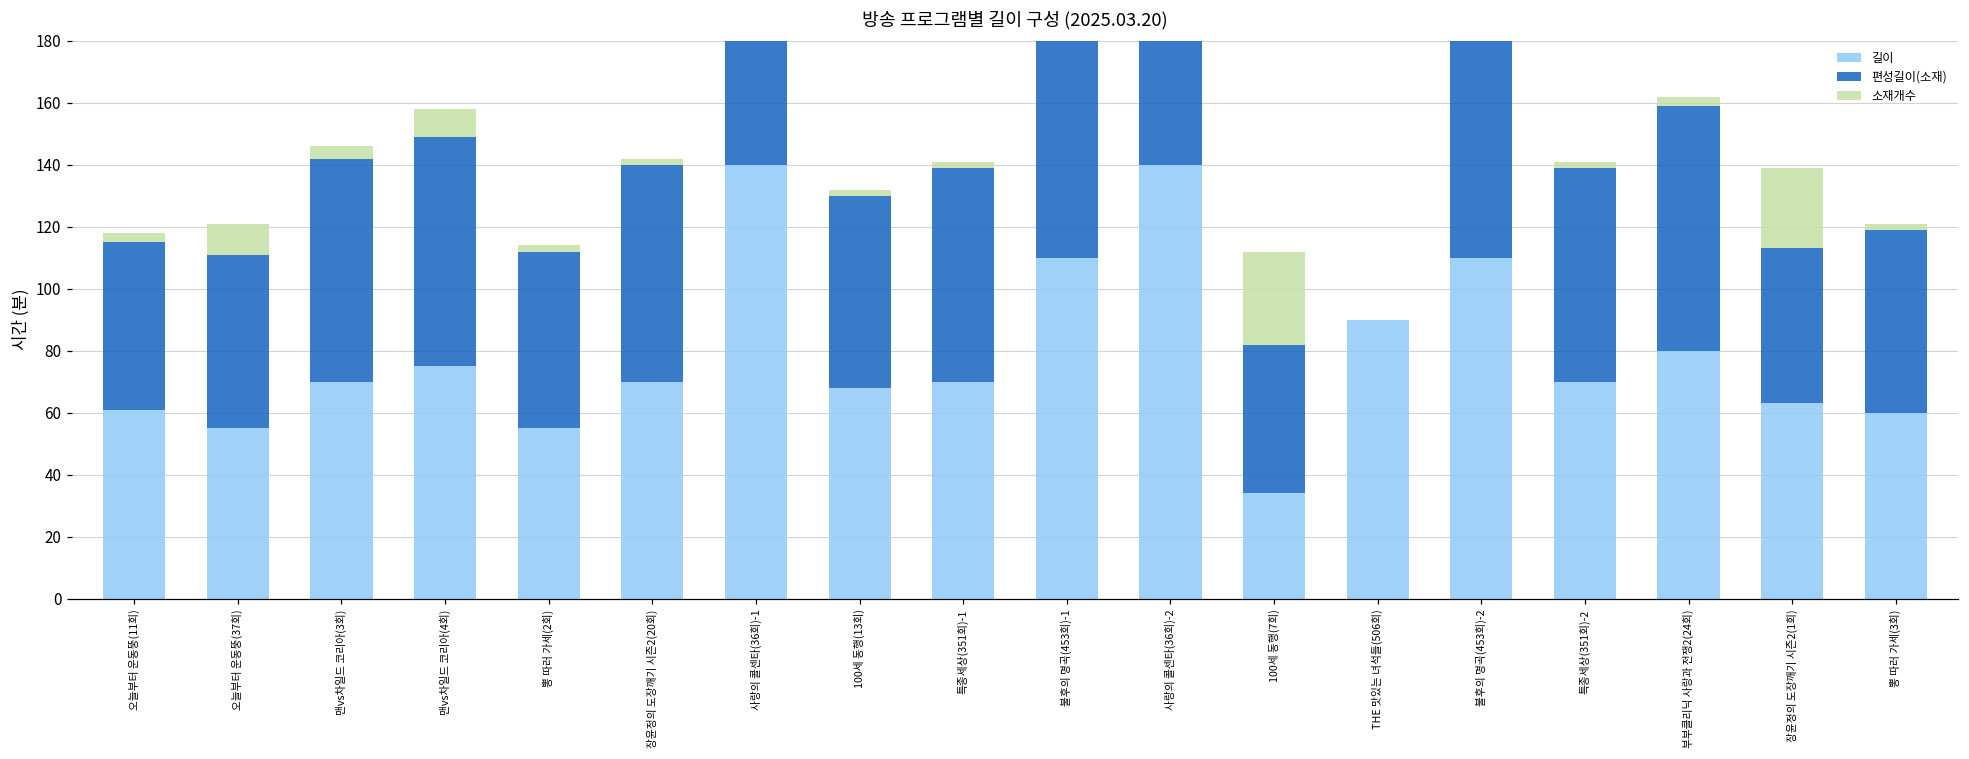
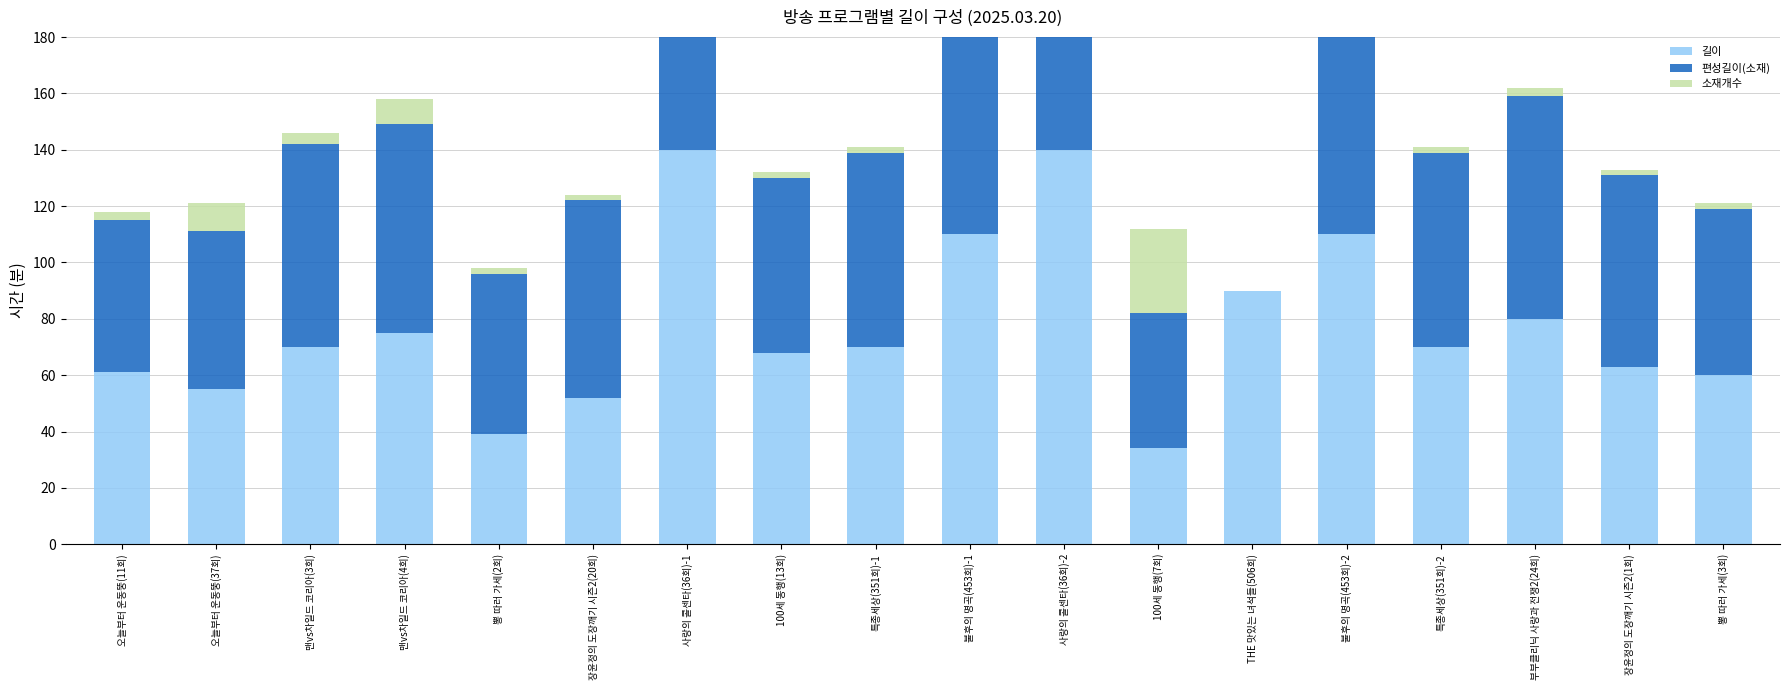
  {
    "길이": {
      "오늘부터 운동뚱(11회)": 61,
      "오늘부터 운동뚱(37회)": 55,
      "맨vs차일드 코리아(3회)": 70,
      "맨vs차일드 코리아(4회)": 75,
-     "뽕 따러 가세(2회)": 55,
-     "장윤정의 도장깨기 시즌2(20회)": 70,
+     "뽕 따러 가세(2회)": 39,
+     "장윤정의 도장깨기 시즌2(20회)": 52,
      "사랑의 콜센타(36회)-1": 140,
      "100세 동행(13회)": 68,
      "특종세상(351회)-1": 70,
      "불후의 명곡(453회)-1": 110,
      "사랑의 콜센타(36회)-2": 140,
      "100세 동행(7회)": 34,
      "THE 맛있는 녀석들(506회)": 90,
      "불후의 명곡(453회)-2": 110,
      "특종세상(351회)-2": 70,
      "부부클리닉 사랑과 전쟁2(24회)": 80,
      "장윤정의 도장깨기 시즌2(1회)": 63,
      "뽕 따러 가세(3회)": 60
    },
    "편성길이(소재)": {
      "오늘부터 운동뚱(11회)": 54,
      "오늘부터 운동뚱(37회)": 56,
      "맨vs차일드 코리아(3회)": 72,
      "맨vs차일드 코리아(4회)": 74,
      "뽕 따러 가세(2회)": 57,
      "장윤정의 도장깨기 시즌2(20회)": 70,
      "100세 동행(13회)": 62,
      "특종세상(351회)-1": 69,
      "100세 동행(7회)": 48,
      "THE 맛있는 녀석들(506회)": 0,
      "특종세상(351회)-2": 69,
      "부부클리닉 사랑과 전쟁2(24회)": 79,
-     "장윤정의 도장깨기 시즌2(1회)": 50,
+     "장윤정의 도장깨기 시즌2(1회)": 68,
      "뽕 따러 가세(3회)": 59
    },
    "소재개수": {
      "오늘부터 운동뚱(11회)": 3,
      "오늘부터 운동뚱(37회)": 10,
      "맨vs차일드 코리아(3회)": 4,
      "맨vs차일드 코리아(4회)": 9,
      "뽕 따러 가세(2회)": 2,
      "장윤정의 도장깨기 시즌2(20회)": 2,
      "100세 동행(13회)": 2,
      "특종세상(351회)-1": 2,
      "100세 동행(7회)": 30,
      "THE 맛있는 녀석들(506회)": 0,
      "특종세상(351회)-2": 2,
      "부부클리닉 사랑과 전쟁2(24회)": 3,
-     "장윤정의 도장깨기 시즌2(1회)": 26,
+     "장윤정의 도장깨기 시즌2(1회)": 2,
      "뽕 따러 가세(3회)": 2
    }
  }
